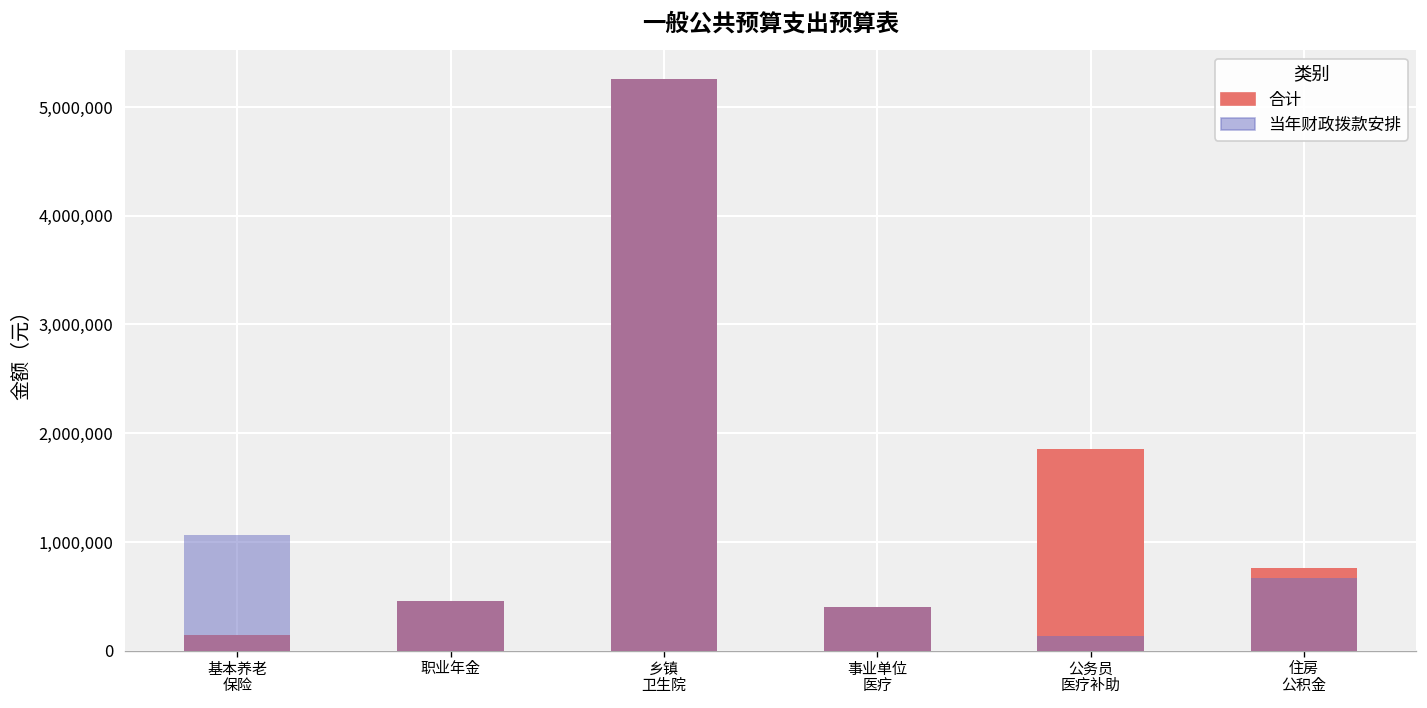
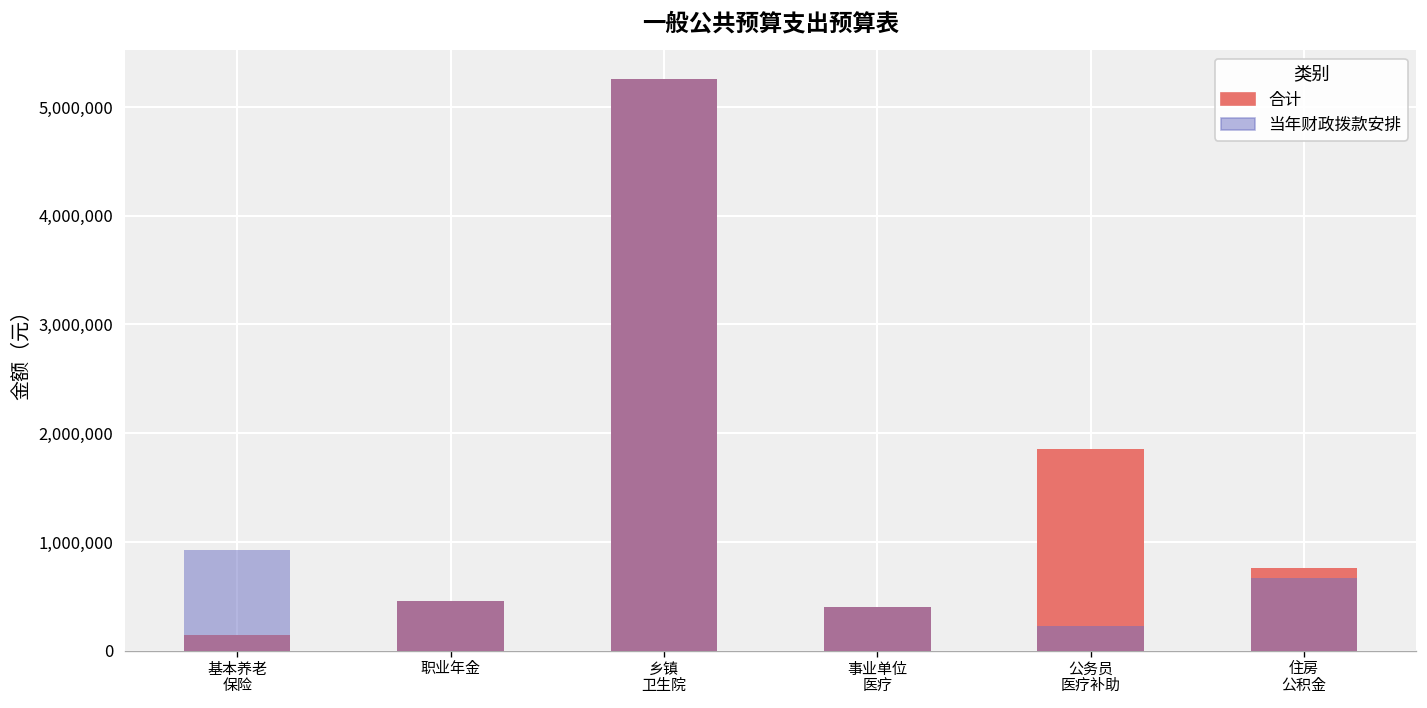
  {
    "合计": {
      "职业年金": "500,000",
      "乡镇 卫生院": "5,300,000",
      "事业单位 医疗": "400,000",
      "公务员 医疗补助": "1,900,000",
      "住房 公积金": "800,000"
    },
    "当年财政拨款安排": {
-     "基本养老 保险": "1,100,000",
+     "基本养老 保险": "900,000",
      "职业年金": "500,000",
      "乡镇 卫生院": "5,300,000",
      "事业单位 医疗": "400,000",
-     "公务员 医疗补助": "100,000"
+     "公务员 医疗补助": "200,000"
    }
  }
